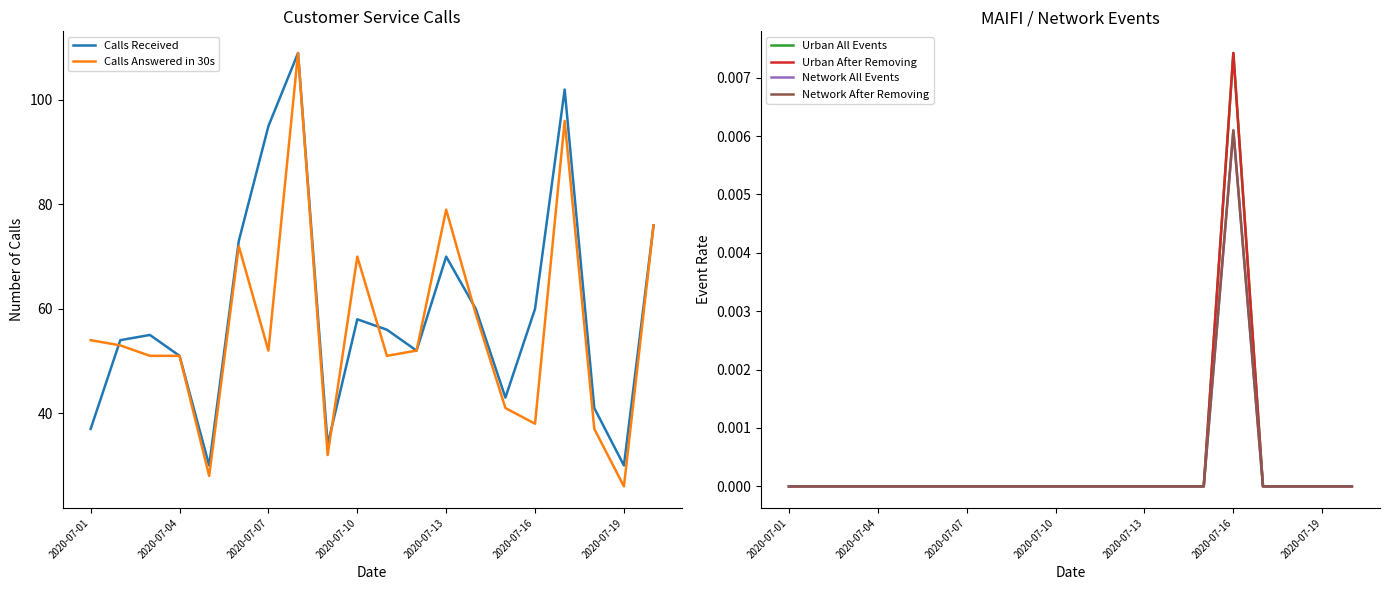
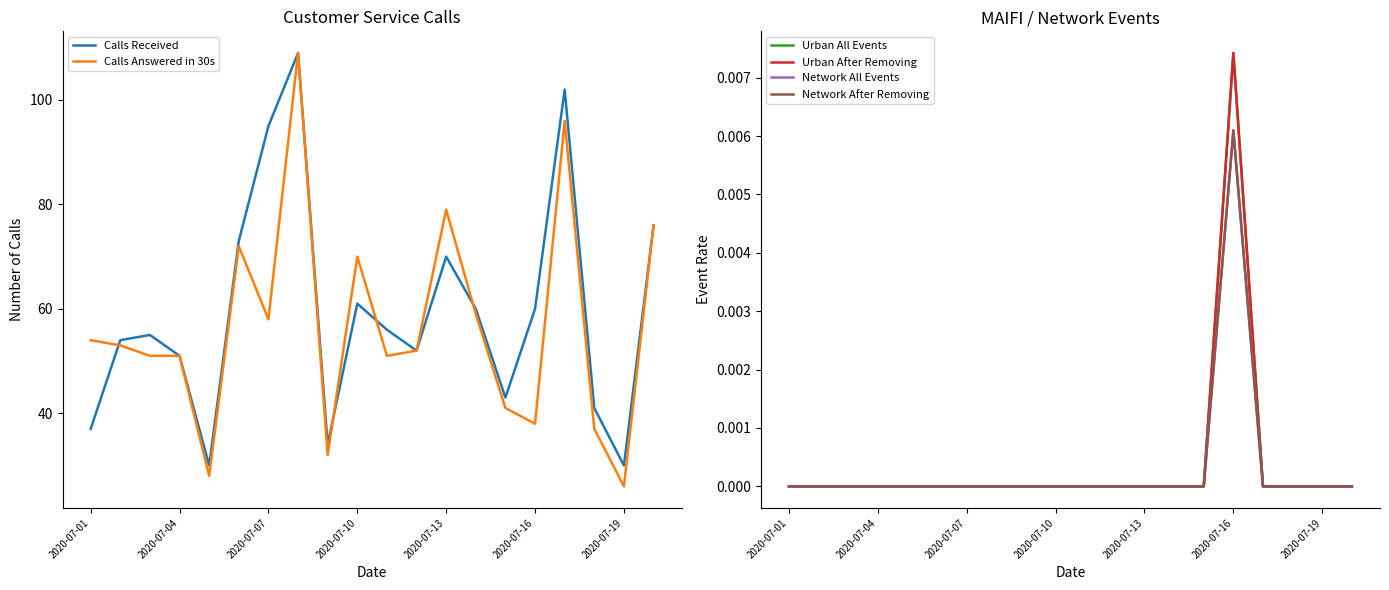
  {
    "Customer Service Calls": {
      "Calls Received": {
        "2020-07-01": 37,
        "2020-07-07": 95,
-       "2020-07-10": 58,
+       "2020-07-10": 61,
        "2020-07-13": 70,
        "2020-07-16": 60,
        "2020-07-19": 30
      },
      "Calls Answered in 30s": {
        "2020-07-01": 54,
-       "2020-07-07": 52,
+       "2020-07-07": 58,
        "2020-07-10": 70,
        "2020-07-13": 79,
        "2020-07-16": 38,
        "2020-07-19": 26
      }
    },
    "MAIFI / Network Events": {
      "Urban After Removing": {
        "2020-07-16": 0.0074
      },
      "Network After Removing": {
        "2020-07-16": 0.0061
      }
    }
  }
